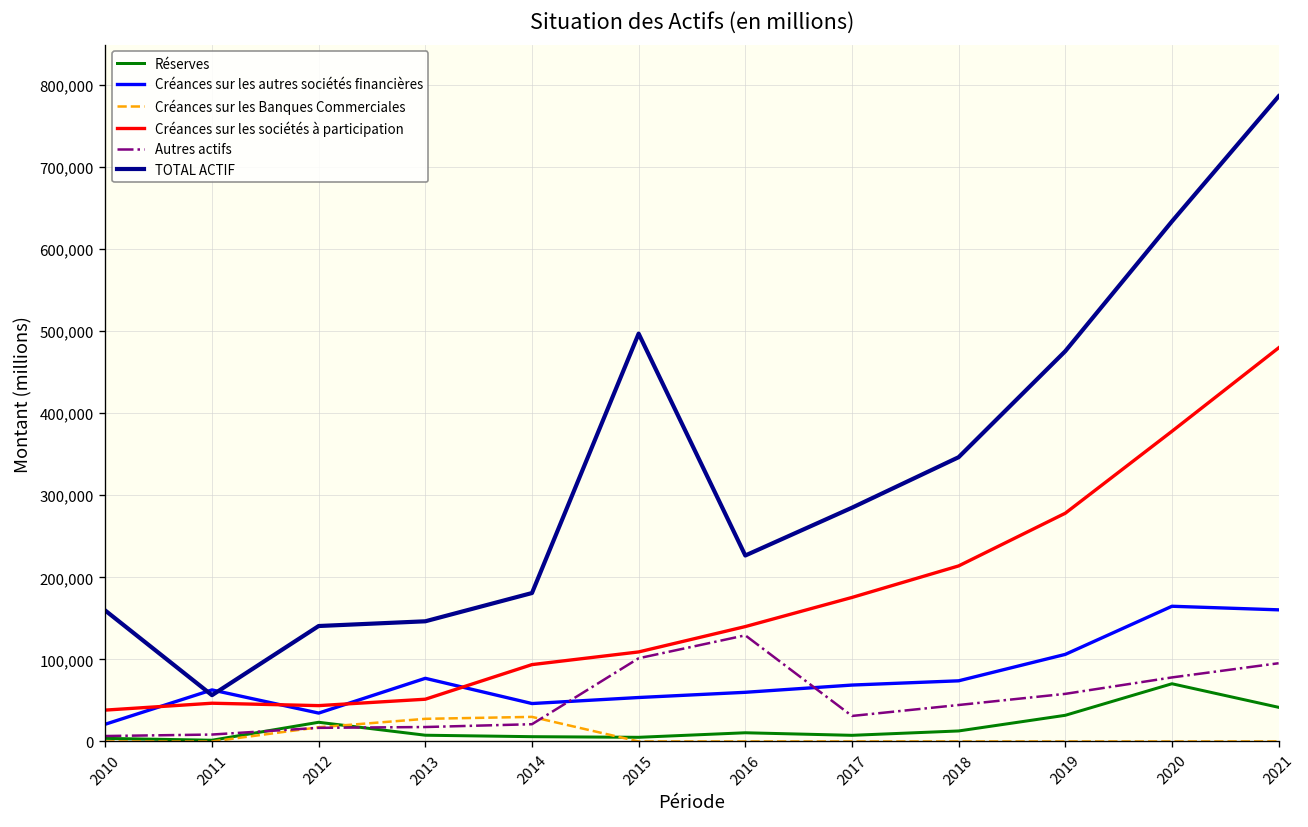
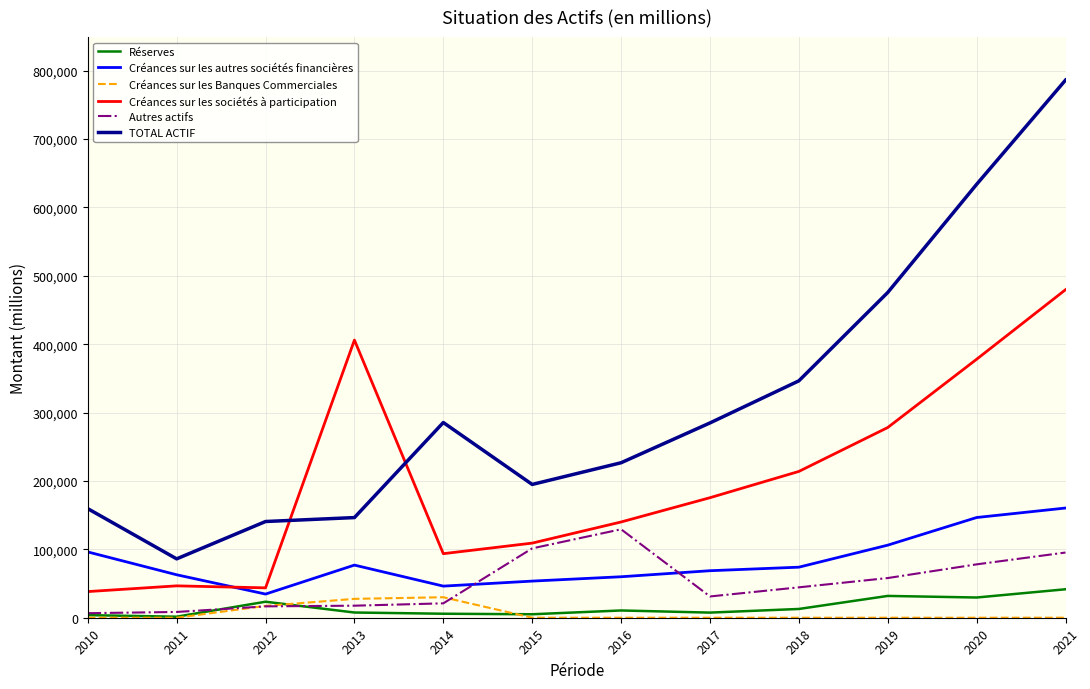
  {
    "Réserves": {
      "2012": "20,000",
      "2013": "10,000",
      "2014": "10,000",
      "2015": "10,000",
      "2016": "10,000",
      "2017": "10,000",
      "2018": "10,000",
      "2019": "30,000",
-     "2020": "70,000",
+     "2020": "30,000",
      "2021": "40,000"
    },
    "Créances sur les autres sociétés financières": {
-     "2010": "20,000",
+     "2010": "100,000",
      "2011": "60,000",
      "2012": "30,000",
      "2013": "80,000",
      "2014": "50,000",
      "2015": "50,000",
      "2016": "60,000",
      "2017": "70,000",
      "2018": "70,000",
      "2019": "110,000",
-     "2020": "160,000",
+     "2020": "150,000",
      "2021": "160,000"
    },
    "Créances sur les Banques Commerciales": {
      "2010": "0",
      "2013": "30,000",
      "2014": "30,000",
      "2015": "0",
      "2016": "0",
      "2017": "0",
      "2018": "0",
      "2019": "0",
      "2020": "0",
      "2021": "0"
    },
    "Créances sur les sociétés à participation": {
      "2010": "40,000",
      "2011": "50,000",
      "2012": "40,000",
-     "2013": "50,000",
+     "2013": "410,000",
      "2014": "90,000",
      "2015": "110,000",
      "2016": "140,000",
      "2017": "180,000",
      "2018": "210,000",
      "2019": "280,000",
      "2020": "380,000",
      "2021": "480,000"
    },
    "Autres actifs": {
      "2011": "10,000",
      "2013": "20,000",
      "2014": "20,000",
      "2015": "100,000",
      "2016": "130,000",
      "2017": "30,000",
      "2018": "40,000",
      "2019": "60,000",
      "2020": "80,000",
      "2021": "100,000"
    },
    "TOTAL ACTIF": {
      "2010": "160,000",
-     "2011": "60,000",
+     "2011": "90,000",
      "2012": "140,000",
      "2013": "150,000",
-     "2014": "180,000",
-     "2015": "500,000",
+     "2014": "290,000",
+     "2015": "190,000",
      "2016": "230,000",
      "2017": "280,000",
      "2018": "350,000",
      "2019": "480,000",
      "2020": "630,000",
      "2021": "790,000"
    }
  }
